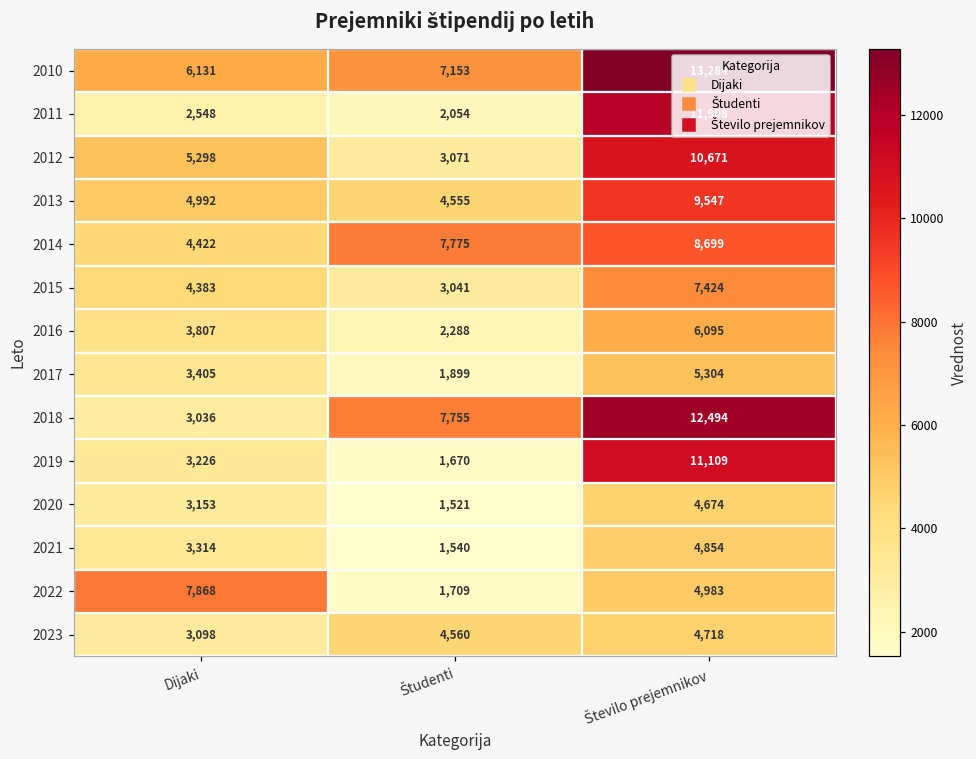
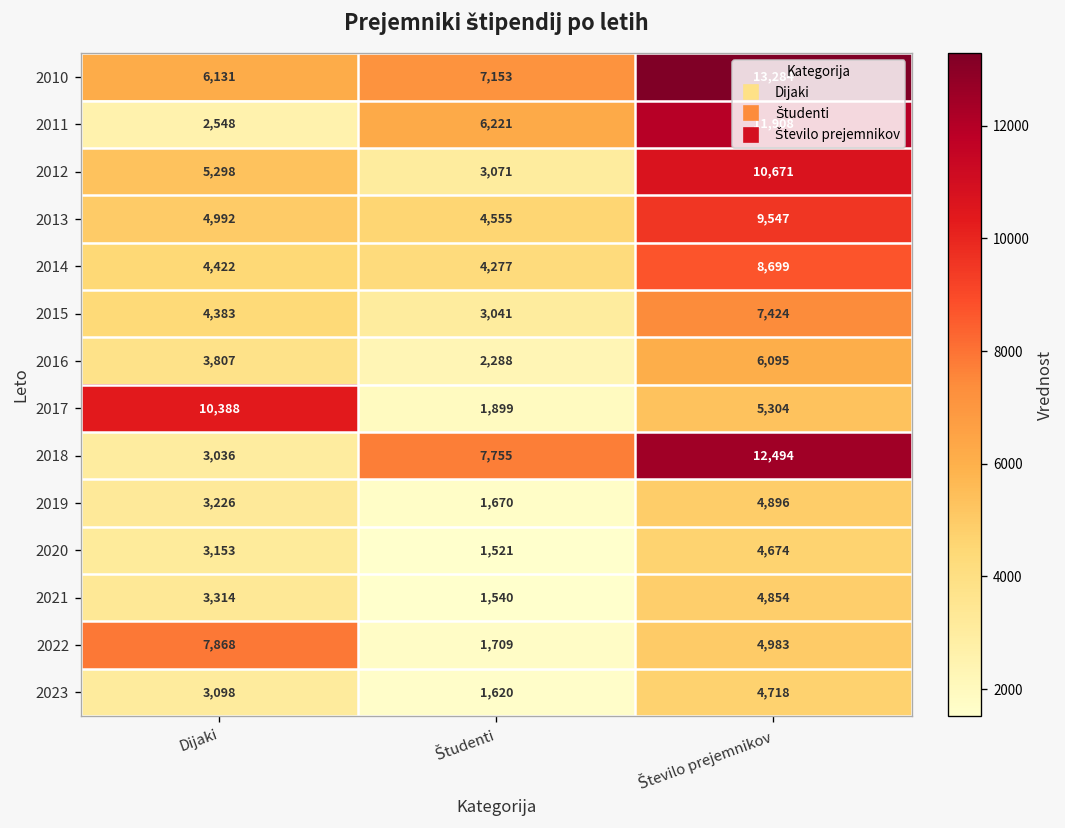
  {
    "2010": {
      "Dijaki": "6,131",
      "Študenti": "7,153"
    },
    "2011": {
      "Dijaki": "2,548",
-     "Študenti": "2,054"
+     "Študenti": "6,221"
    },
    "2012": {
      "Dijaki": "5,298",
      "Študenti": "3,071",
      "Število prejemnikov": "10,671"
    },
    "2013": {
      "Dijaki": "4,992",
      "Študenti": "4,555",
      "Število prejemnikov": "9,547"
    },
    "2014": {
      "Dijaki": "4,422",
-     "Študenti": "7,775",
+     "Študenti": "4,277",
      "Število prejemnikov": "8,699"
    },
    "2015": {
      "Dijaki": "4,383",
      "Študenti": "3,041",
      "Število prejemnikov": "7,424"
    },
    "2016": {
      "Dijaki": "3,807",
      "Študenti": "2,288",
      "Število prejemnikov": "6,095"
    },
    "2017": {
-     "Dijaki": "3,405",
+     "Dijaki": "10,388",
      "Študenti": "1,899",
      "Število prejemnikov": "5,304"
    },
    "2018": {
      "Dijaki": "3,036",
      "Študenti": "7,755",
      "Število prejemnikov": "12,494"
    },
    "2019": {
      "Dijaki": "3,226",
      "Študenti": "1,670",
-     "Število prejemnikov": "11,109"
+     "Število prejemnikov": "4,896"
    },
    "2020": {
      "Dijaki": "3,153",
      "Študenti": "1,521",
      "Število prejemnikov": "4,674"
    },
    "2021": {
      "Dijaki": "3,314",
      "Študenti": "1,540",
      "Število prejemnikov": "4,854"
    },
    "2022": {
      "Dijaki": "7,868",
      "Študenti": "1,709",
      "Število prejemnikov": "4,983"
    },
    "2023": {
      "Dijaki": "3,098",
-     "Študenti": "4,560",
+     "Študenti": "1,620",
      "Število prejemnikov": "4,718"
    }
  }
